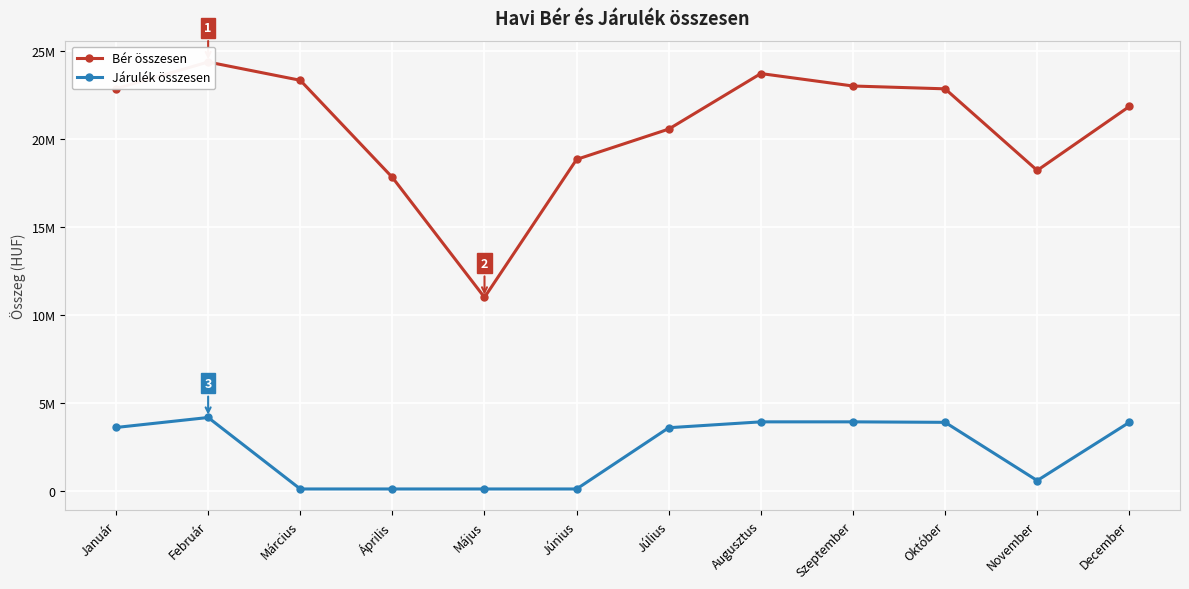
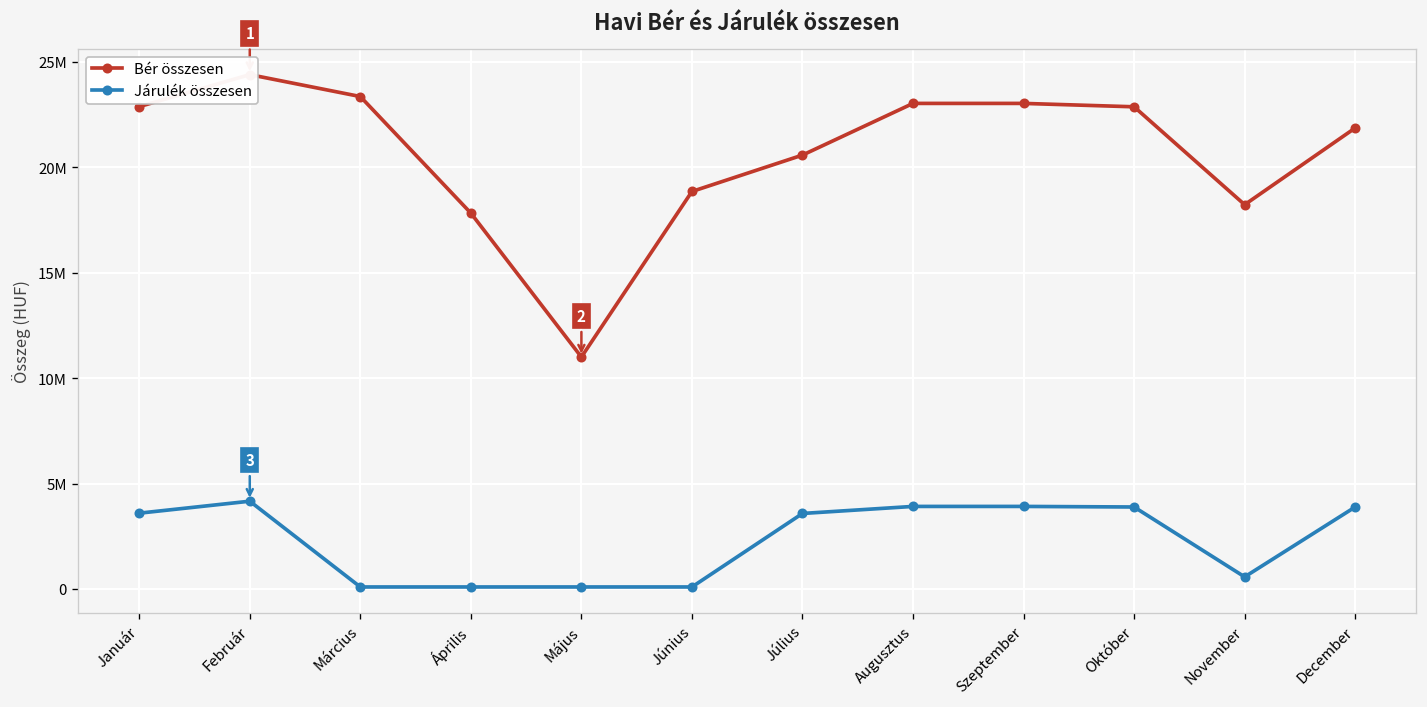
  {
    "Bér összesen": {
      "Március": 23400000,
      "Április": 17800000,
      "Június": 18900000,
      "Július": 20600000,
-     "Augusztus": 23700000,
+     "Augusztus": 23000000,
      "Szeptember": 23000000,
      "Október": 22900000,
      "November": 18200000,
      "December": 21900000
    },
    "Járulék összesen": {
      "Január": 3600000,
      "Március": 100000,
      "Április": 100000,
      "Május": 100000,
      "Június": 100000,
      "Július": 3600000,
      "Augusztus": 3900000,
      "Szeptember": 3900000,
      "Október": 3900000,
      "November": 600000,
      "December": 3900000
    }
  }
